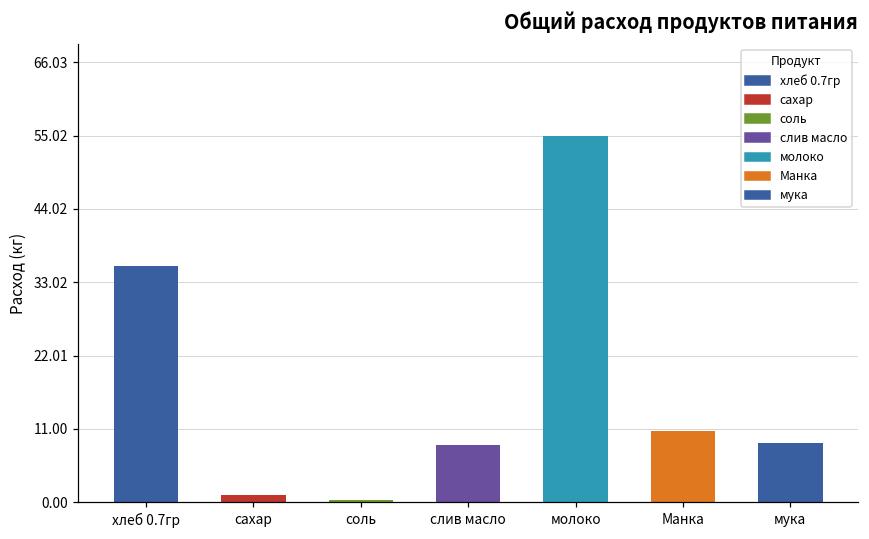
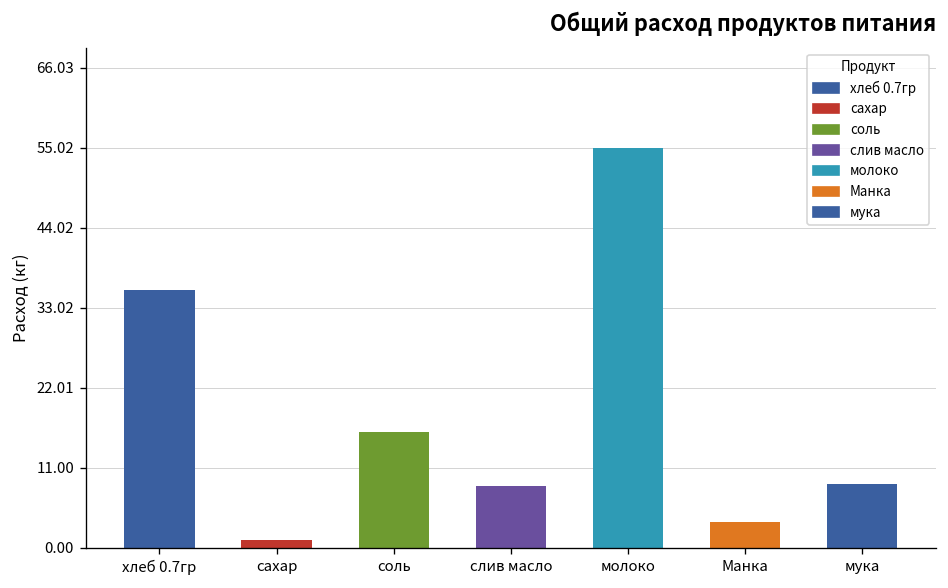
  {
    "хлеб 0.7гр": 36,
    "сахар": 1,
-   "соль": 0,
+   "соль": 16,
    "слив масло": 9,
    "молоко": 55,
-   "Манка": 11,
+   "Манка": 4,
    "мука": 9
  }
